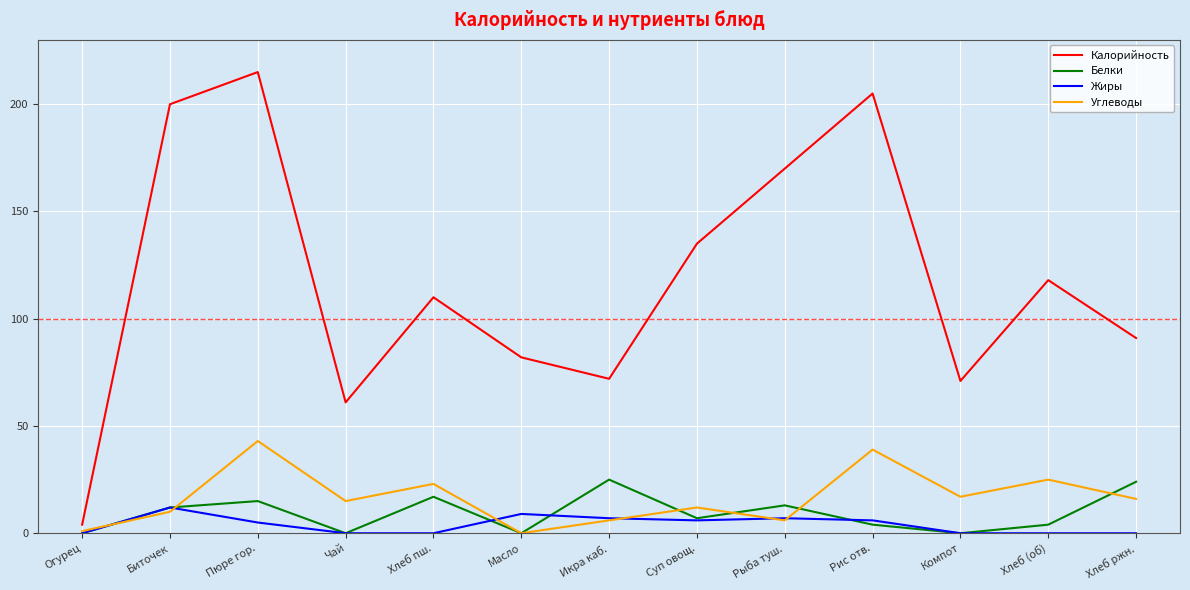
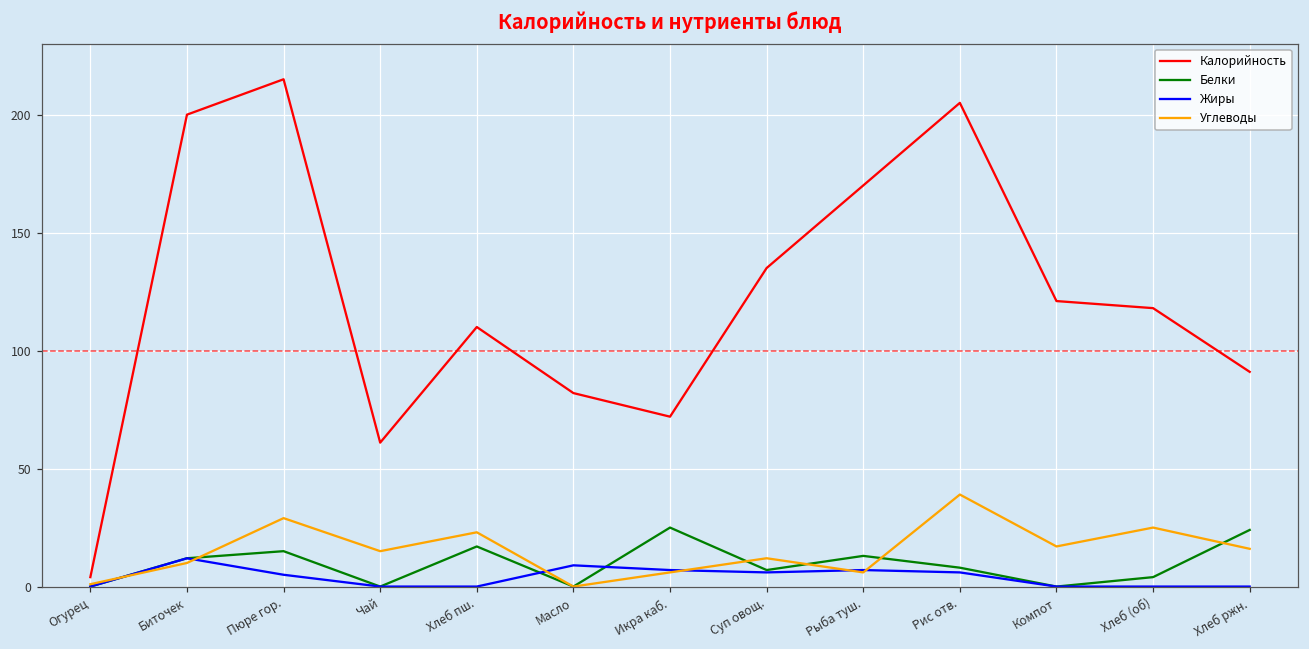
  {
    "Калорийность": {
      "Огурец": 4,
      "Биточек": 200,
      "Пюре гор.": 215,
      "Чай": 61,
      "Хлеб пш.": 110,
      "Масло": 82,
      "Икра каб.": 72,
      "Суп овощ.": 135,
      "Рыба туш.": 170,
      "Рис отв.": 205,
-     "Компот": 71,
+     "Компот": 121,
      "Хлеб (об)": 118,
      "Хлеб ржн.": 91
    },
    "Белки": {
      "Пюре гор.": 15,
      "Хлеб пш.": 17,
      "Икра каб.": 25,
      "Рыба туш.": 13,
-     "Рис отв.": 4,
+     "Рис отв.": 8,
      "Хлеб (об)": 4,
      "Хлеб ржн.": 24
    },
    "Жиры": {
      "Пюре гор.": 5,
      "Хлеб пш.": 0,
      "Масло": 9,
      "Рис отв.": 6,
      "Хлеб (об)": 0,
      "Хлеб ржн.": 0
    },
    "Углеводы": {
      "Биточек": 10,
-     "Пюре гор.": 43,
+     "Пюре гор.": 29,
      "Чай": 15,
      "Хлеб пш.": 23,
      "Суп овощ.": 12,
      "Рис отв.": 39,
      "Компот": 17,
      "Хлеб (об)": 25,
      "Хлеб ржн.": 16
    }
  }
